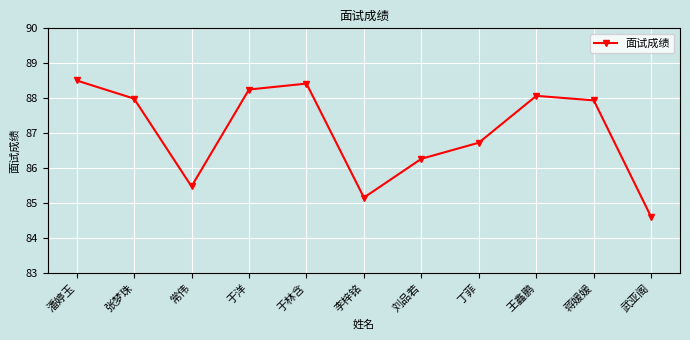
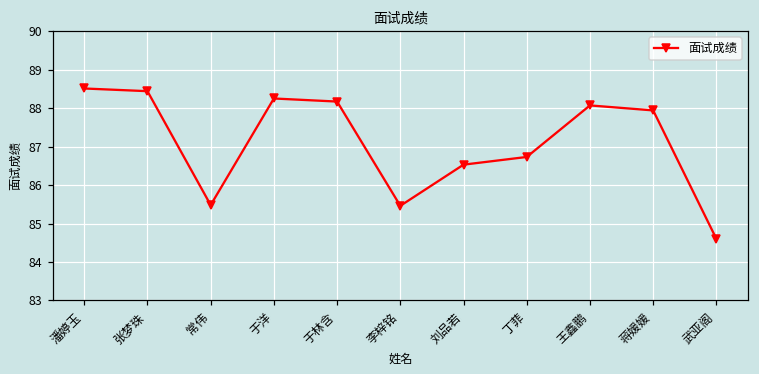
  {
    "潘婷玉": 88.5,
-   "张梦珠": 88.0,
+   "张梦珠": 88.4,
    "常伟": 85.5,
    "于洋": 88.3,
-   "于林含": 88.4,
-   "李梓铭": 85.2,
-   "刘品若": 86.3,
+   "于林含": 88.2,
+   "李梓铭": 85.5,
+   "刘品若": 86.5,
    "丁菲": 86.7,
    "王鑫鹏": 88.1,
    "蒋媛媛": 87.9,
    "武亚阁": 84.6
  }
